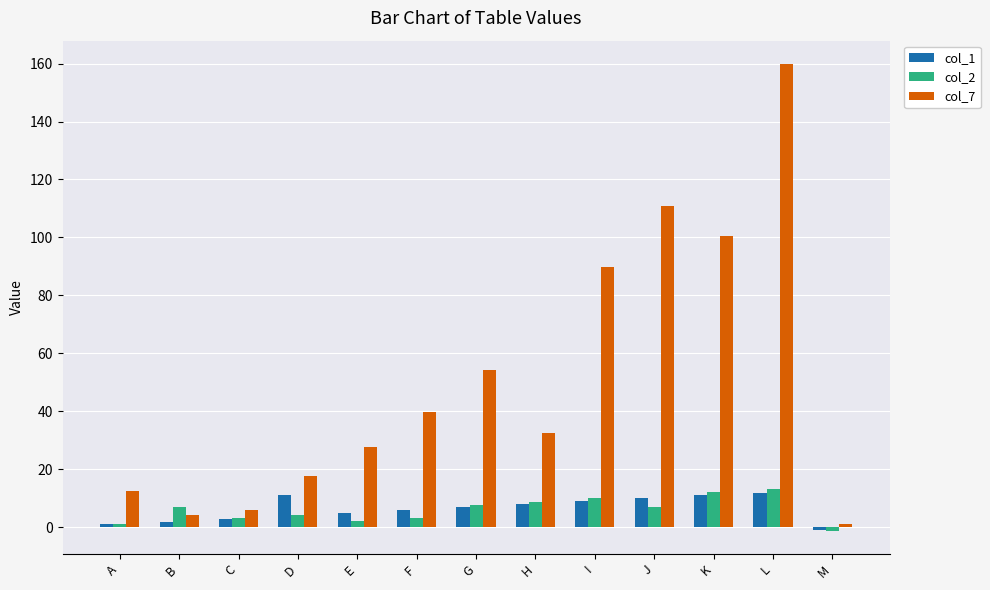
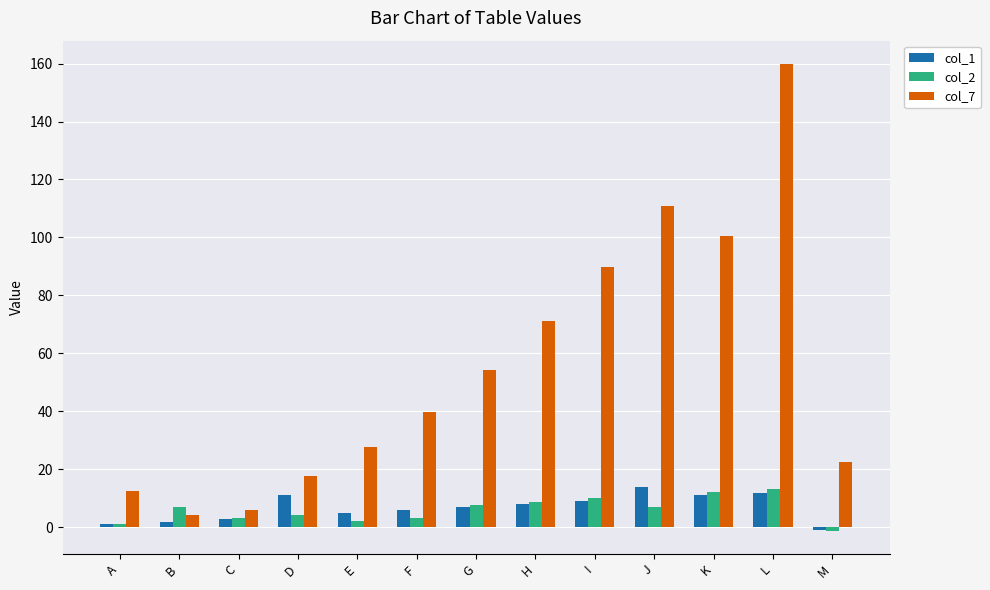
  {
    "col_1": {
      "A": 1,
      "B": 2,
      "C": 3,
      "D": 11,
      "E": 5,
      "F": 6,
      "G": 7,
      "H": 8,
      "I": 9,
-     "J": 10,
+     "J": 14,
      "K": 11,
      "L": 12,
      "M": -1
    },
    "col_2": {
      "A": 1,
      "B": 7,
      "C": 3,
      "D": 4,
      "E": 2,
      "F": 3,
      "G": 8,
      "H": 9,
      "I": 10,
      "J": 7,
      "K": 12,
      "L": 13,
      "M": -1
    },
    "col_7": {
      "A": 13,
      "B": 4,
      "C": 6,
      "D": 18,
      "E": 28,
      "F": 40,
      "G": 54,
-     "H": 33,
+     "H": 71,
      "I": 90,
      "J": 111,
      "K": 101,
      "L": 160,
-     "M": 1
+     "M": 23
    }
  }
